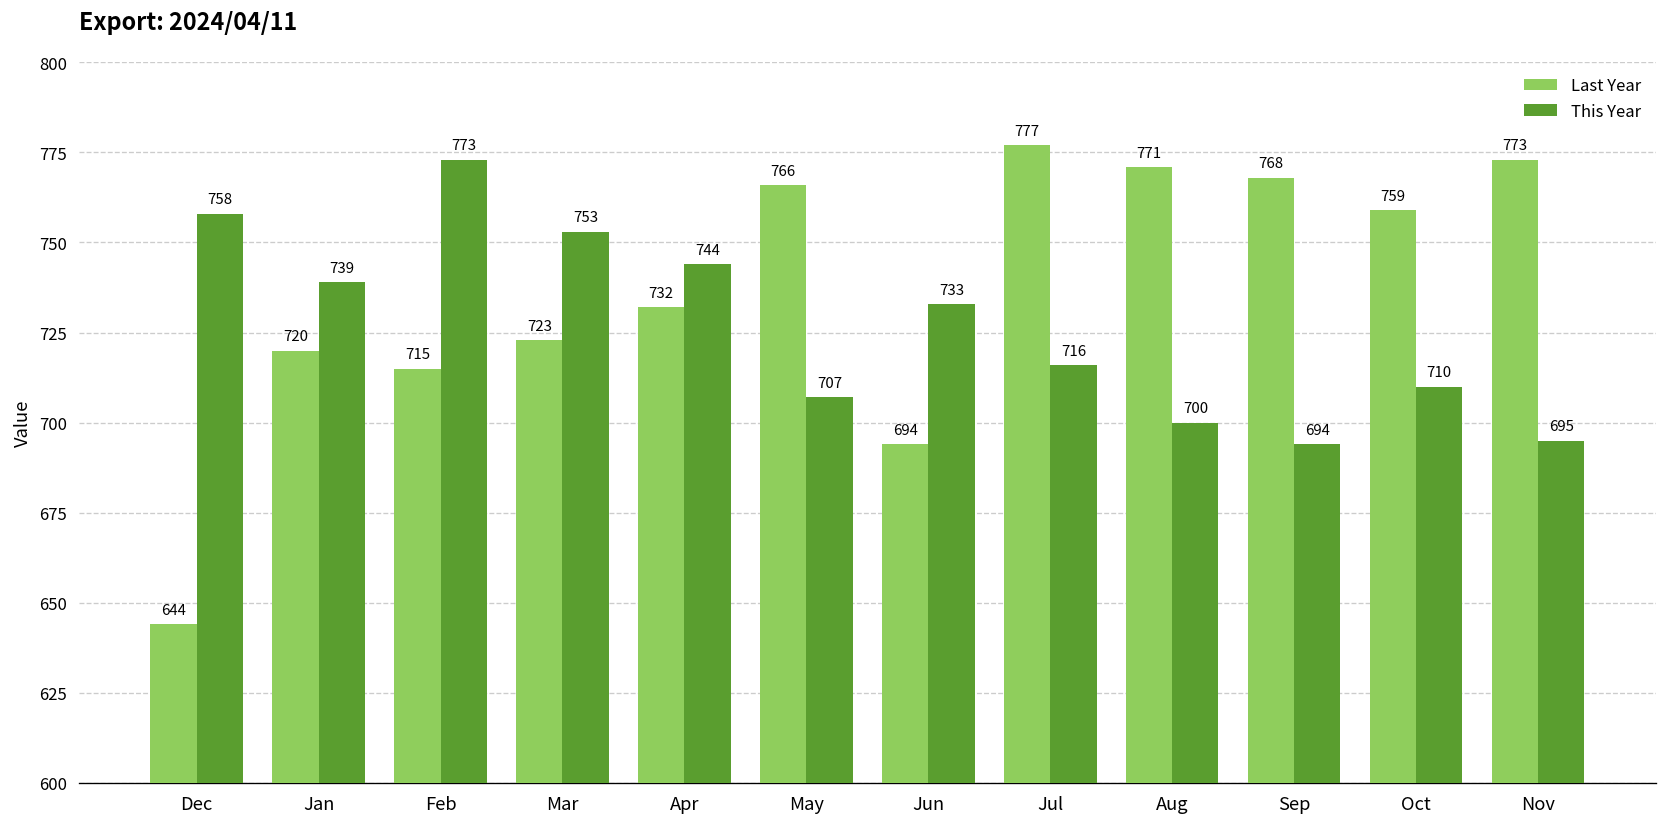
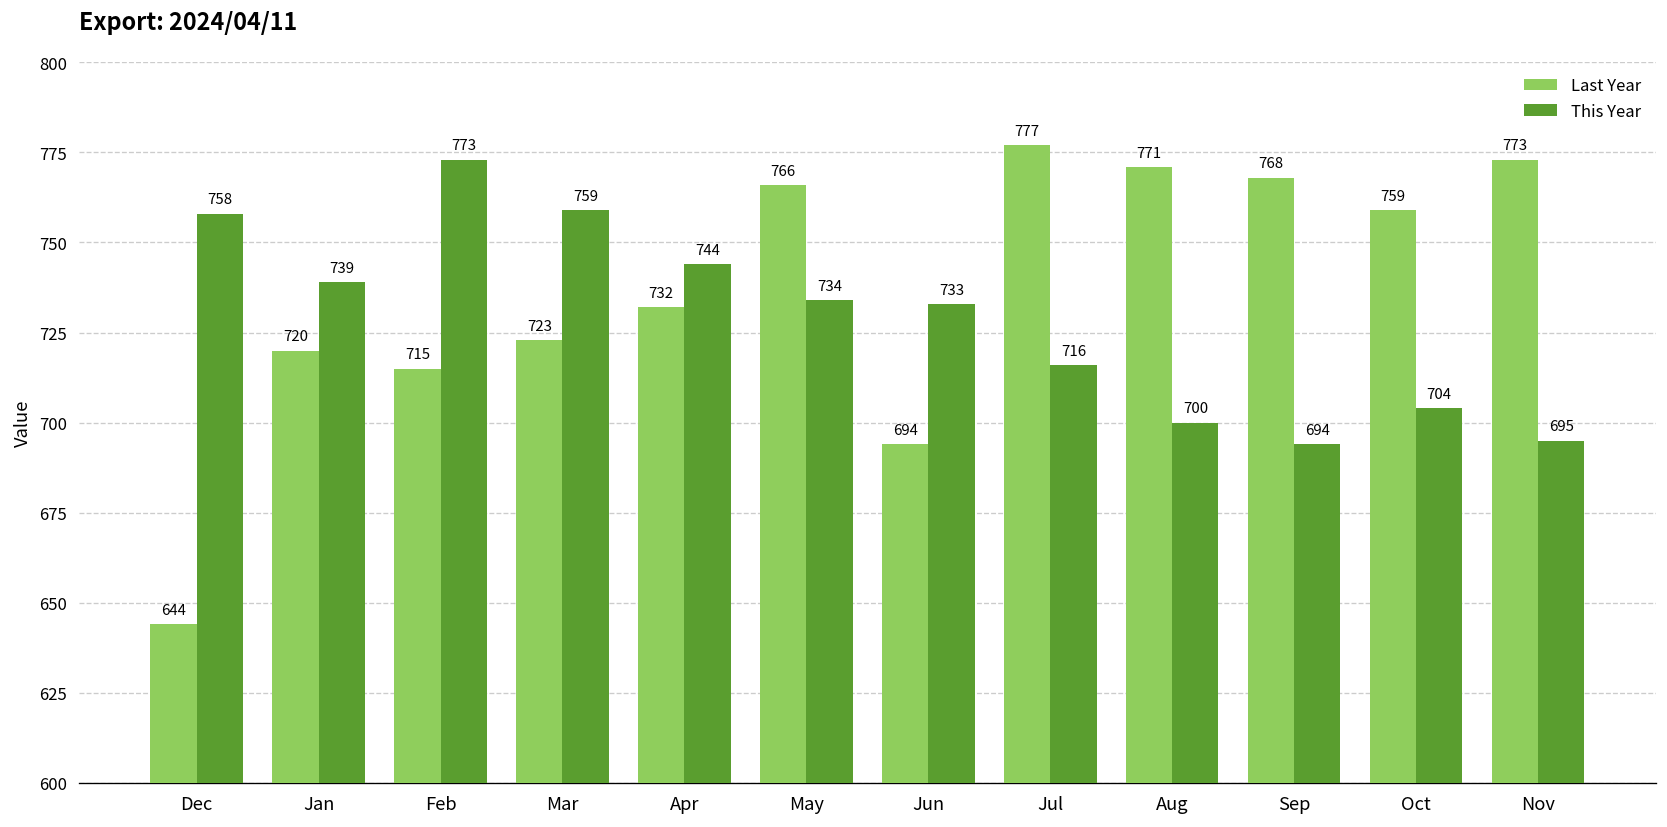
  {
    "Last Year": {
      "Dec": 644,
      "Jan": 720,
      "Feb": 715,
      "Mar": 723,
      "Apr": 732,
      "May": 766,
      "Jun": 694,
      "Jul": 777,
      "Aug": 771,
      "Sep": 768,
      "Oct": 759,
      "Nov": 773
    },
    "This Year": {
      "Dec": 758,
      "Jan": 739,
      "Feb": 773,
-     "Mar": 753,
+     "Mar": 759,
      "Apr": 744,
-     "May": 707,
+     "May": 734,
      "Jun": 733,
      "Jul": 716,
      "Aug": 700,
      "Sep": 694,
-     "Oct": 710,
+     "Oct": 704,
      "Nov": 695
    }
  }
